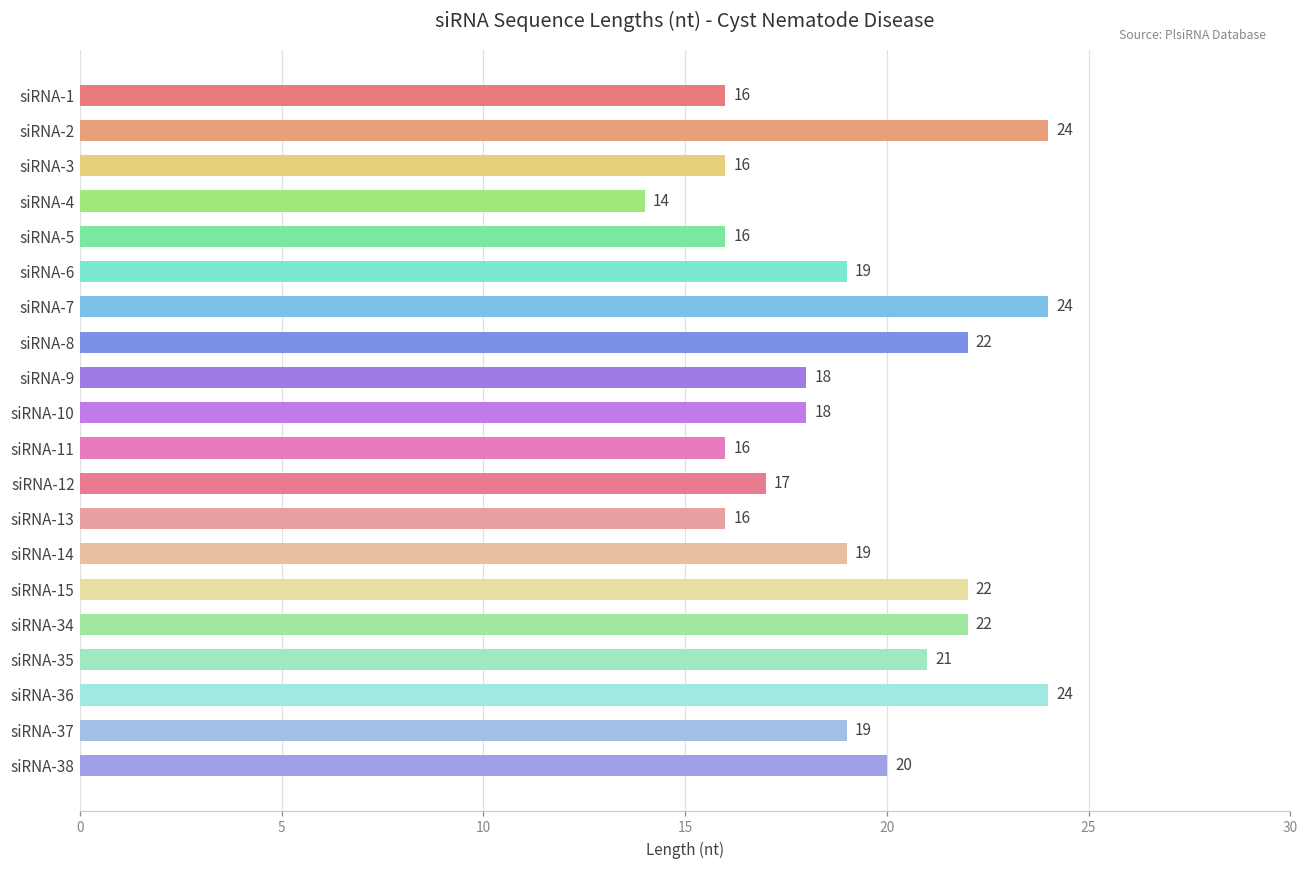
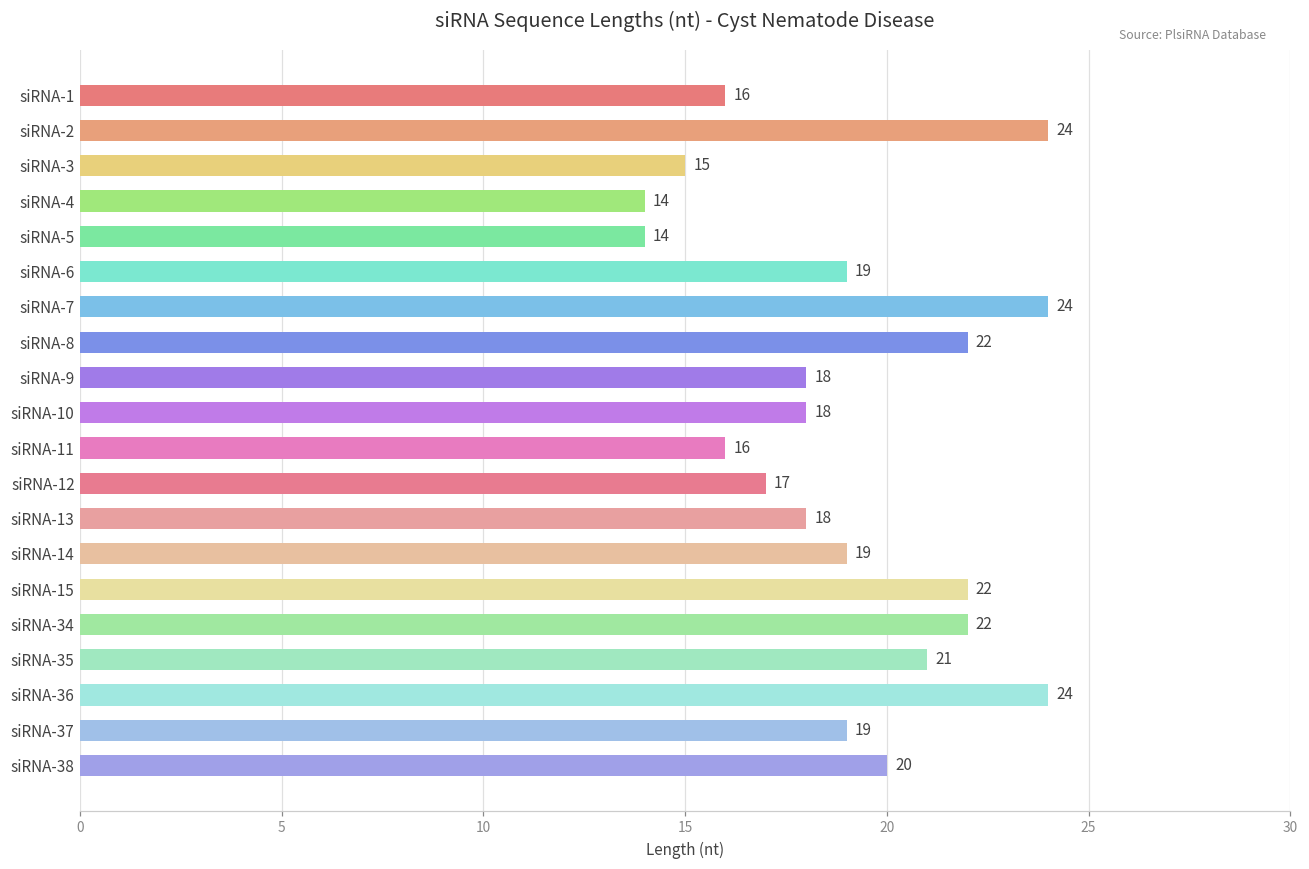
  {
    "siRNA-1": 16,
    "siRNA-2": 24,
-   "siRNA-3": 16,
+   "siRNA-3": 15,
    "siRNA-4": 14,
-   "siRNA-5": 16,
+   "siRNA-5": 14,
    "siRNA-6": 19,
    "siRNA-7": 24,
    "siRNA-8": 22,
    "siRNA-9": 18,
    "siRNA-10": 18,
    "siRNA-11": 16,
    "siRNA-12": 17,
-   "siRNA-13": 16,
+   "siRNA-13": 18,
    "siRNA-14": 19,
    "siRNA-15": 22,
    "siRNA-34": 22,
    "siRNA-35": 21,
    "siRNA-36": 24,
    "siRNA-37": 19,
    "siRNA-38": 20
  }
